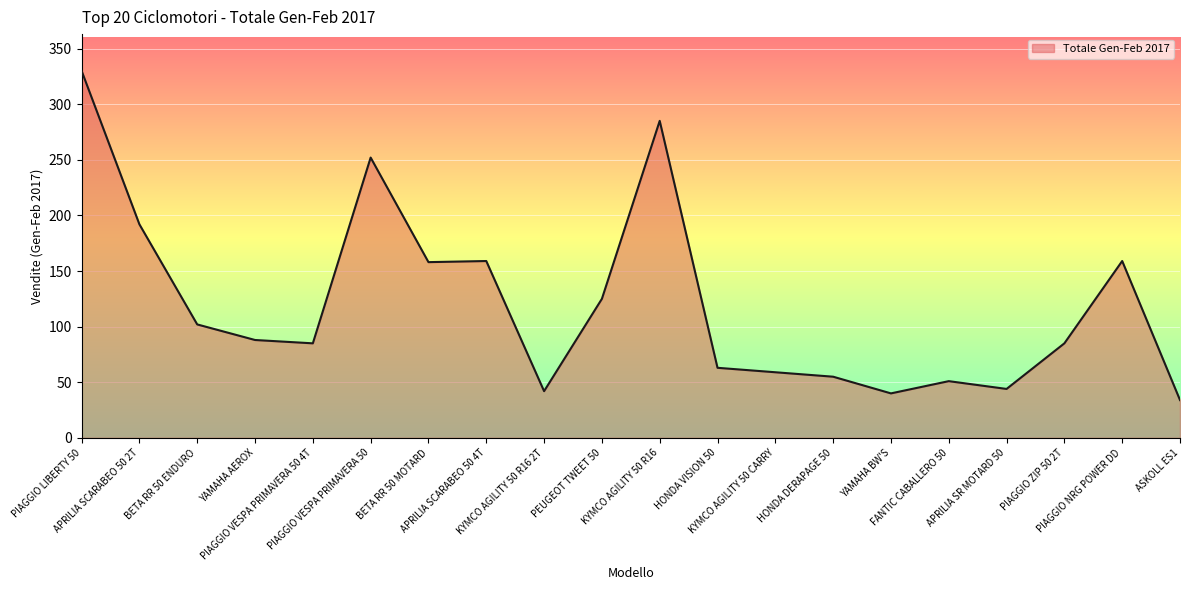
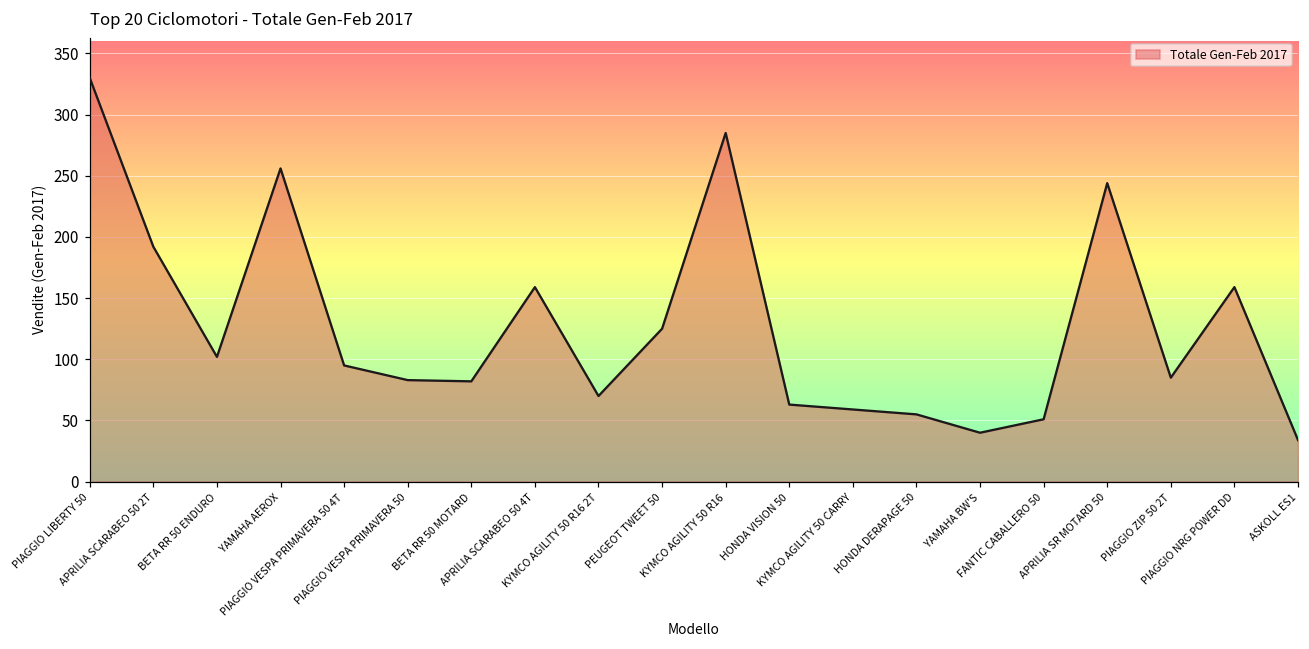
  {
    "PIAGGIO LIBERTY 50": 330,
    "APRILIA SCARABEO 50 2T": 192,
    "BETA RR 50 ENDURO": 102,
-   "YAMAHA AEROX": 88,
-   "PIAGGIO VESPA PRIMAVERA 50 4T": 85,
-   "PIAGGIO VESPA PRIMAVERA 50": 252,
-   "BETA RR 50 MOTARD": 158,
+   "YAMAHA AEROX": 256,
+   "PIAGGIO VESPA PRIMAVERA 50 4T": 95,
+   "PIAGGIO VESPA PRIMAVERA 50": 83,
+   "BETA RR 50 MOTARD": 82,
    "APRILIA SCARABEO 50 4T": 159,
-   "KYMCO AGILITY 50 R16 2T": 42,
+   "KYMCO AGILITY 50 R16 2T": 70,
    "PEUGEOT TWEET 50": 125,
    "KYMCO AGILITY 50 R16": 285,
    "HONDA VISION 50": 63,
    "KYMCO AGILITY 50 CARRY": 59,
    "HONDA DERAPAGE 50": 55,
    "YAMAHA BW'S": 40,
    "FANTIC CABALLERO 50": 51,
-   "APRILIA SR MOTARD 50": 44,
+   "APRILIA SR MOTARD 50": 244,
    "PIAGGIO ZIP 50 2T": 85,
    "PIAGGIO NRG POWER DD": 159,
    "ASKOLL ES1": 34
  }
